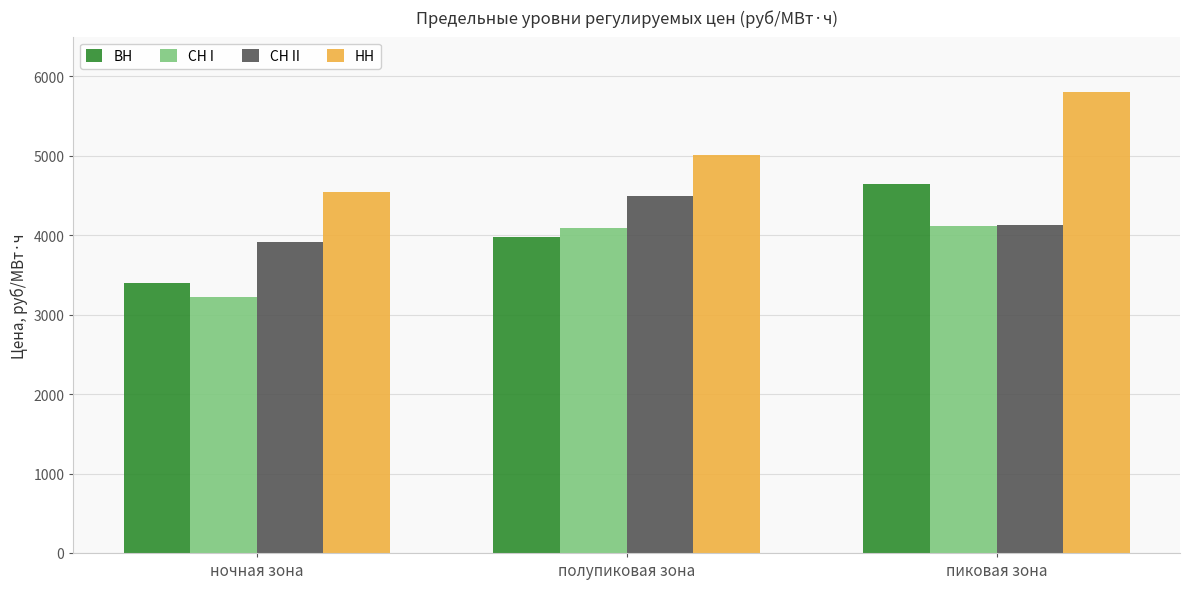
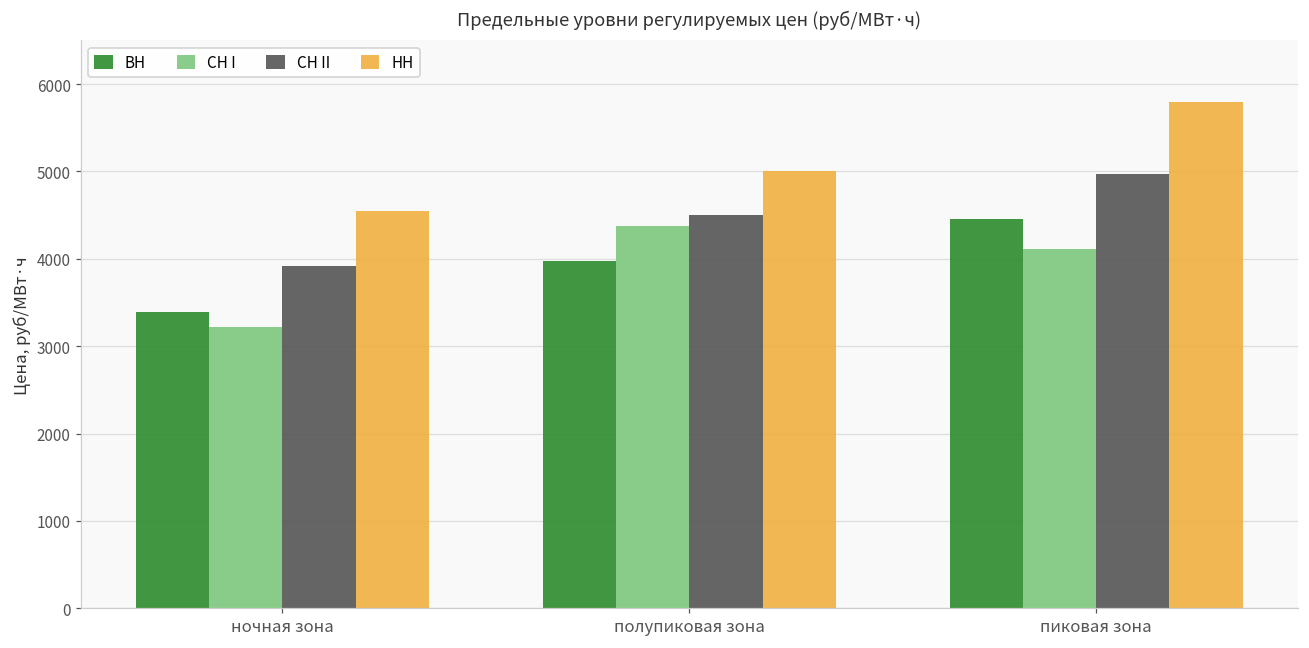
  {
    "ВН": {
      "ночная зона": 3400,
      "полупиковая зона": 4000,
-     "пиковая зона": 4600
+     "пиковая зона": 4500
    },
    "СН I": {
      "ночная зона": 3200,
-     "полупиковая зона": 4100,
+     "полупиковая зона": 4400,
      "пиковая зона": 4100
    },
    "СН II": {
      "ночная зона": 3900,
      "полупиковая зона": 4500,
-     "пиковая зона": 4100
+     "пиковая зона": 5000
    },
    "НН": {
      "ночная зона": 4500,
      "полупиковая зона": 5000,
      "пиковая зона": 5800
    }
  }
